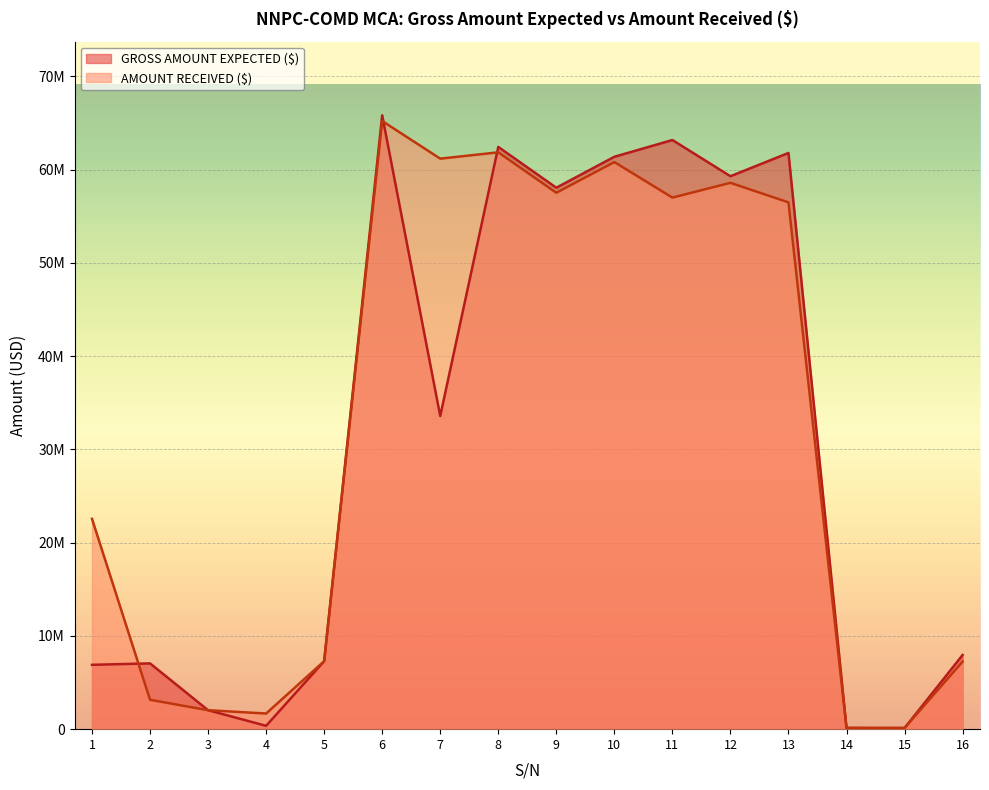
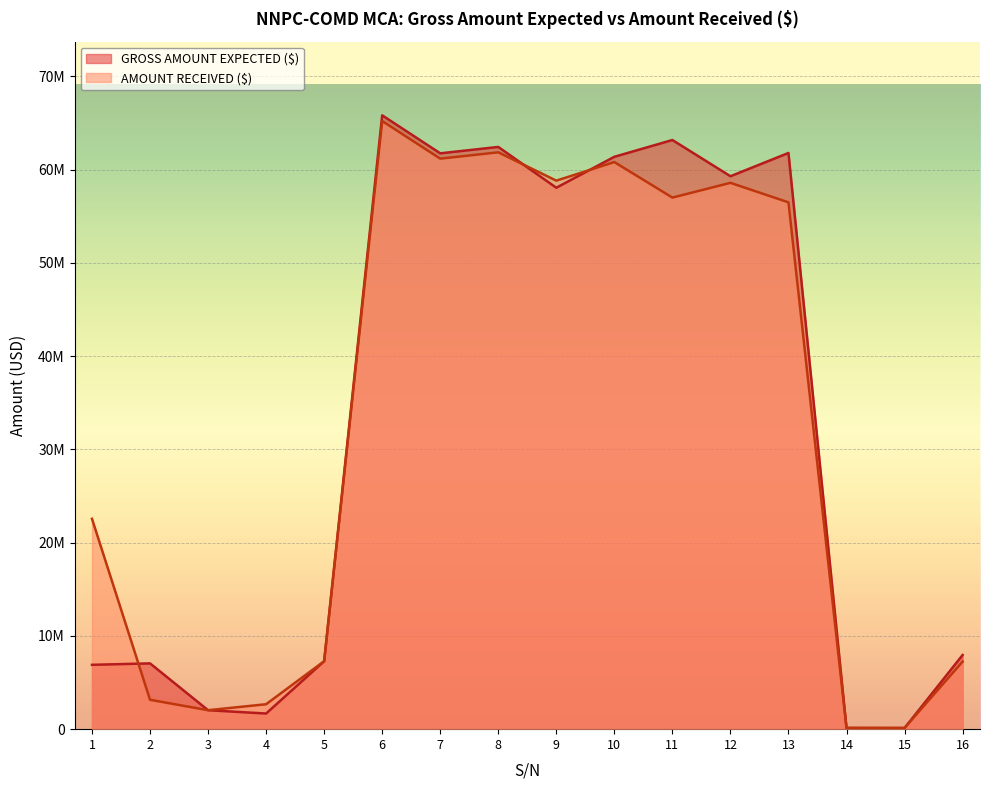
  {
    "GROSS AMOUNT EXPECTED ($)": {
      "1": 7000000,
      "2": 7000000,
-     "4": 0,
+     "4": 2000000,
      "6": 66000000,
-     "7": 34000000,
+     "7": 62000000,
      "8": 62000000,
      "9": 58000000,
      "10": 61000000,
      "11": 63000000,
      "12": 59000000,
      "13": 62000000,
      "16": 8000000
    },
    "AMOUNT RECEIVED ($)": {
      "1": 23000000,
      "2": 3000000,
-     "4": 2000000,
+     "4": 3000000,
      "6": 65000000,
      "7": 61000000,
      "8": 62000000,
-     "9": 58000000,
+     "9": 59000000,
      "10": 61000000,
      "11": 57000000,
      "12": 59000000,
      "13": 56000000,
      "16": 7000000
    }
  }
